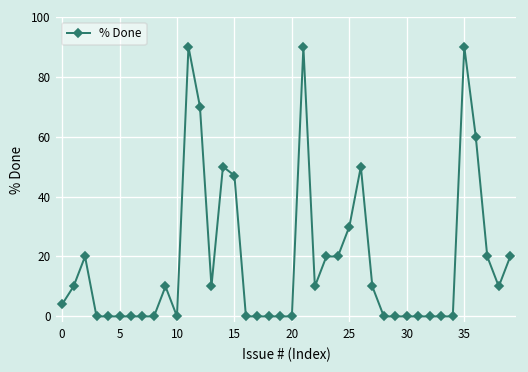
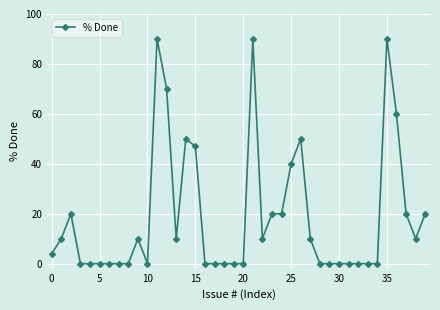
  {
    "0": 4,
    "5": 0,
    "10": 0,
    "15": 47,
    "20": 0,
-   "25": 30,
+   "25": 40,
    "30": 0,
    "35": 90
  }
